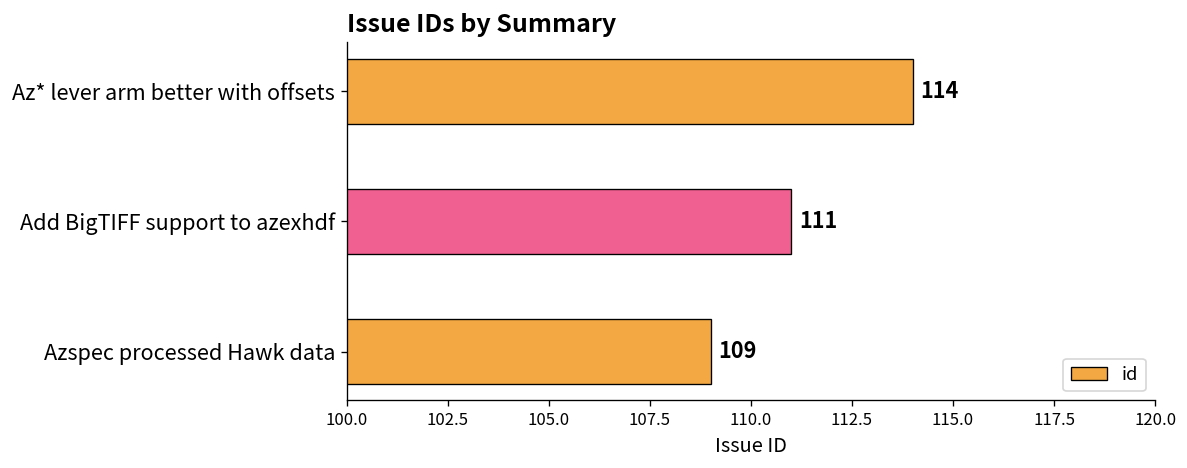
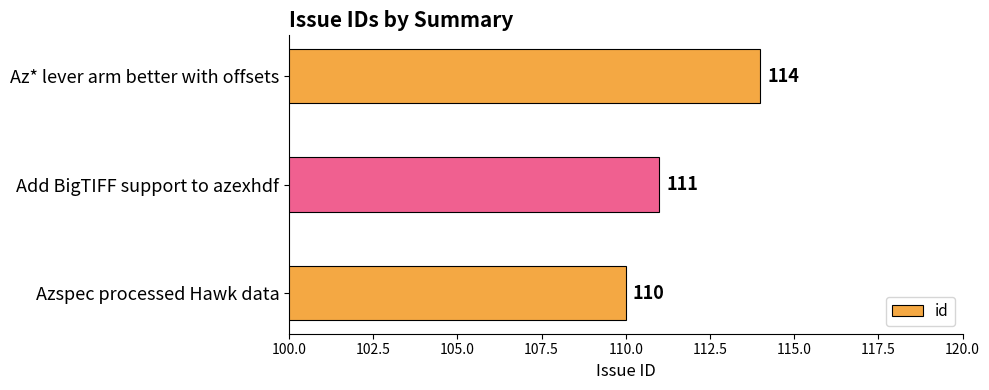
  {
    "Az* lever arm better with offsets": 114,
    "Add BigTIFF support to azexhdf": 111,
-   "Azspec processed Hawk data": 109
+   "Azspec processed Hawk data": 110
  }
